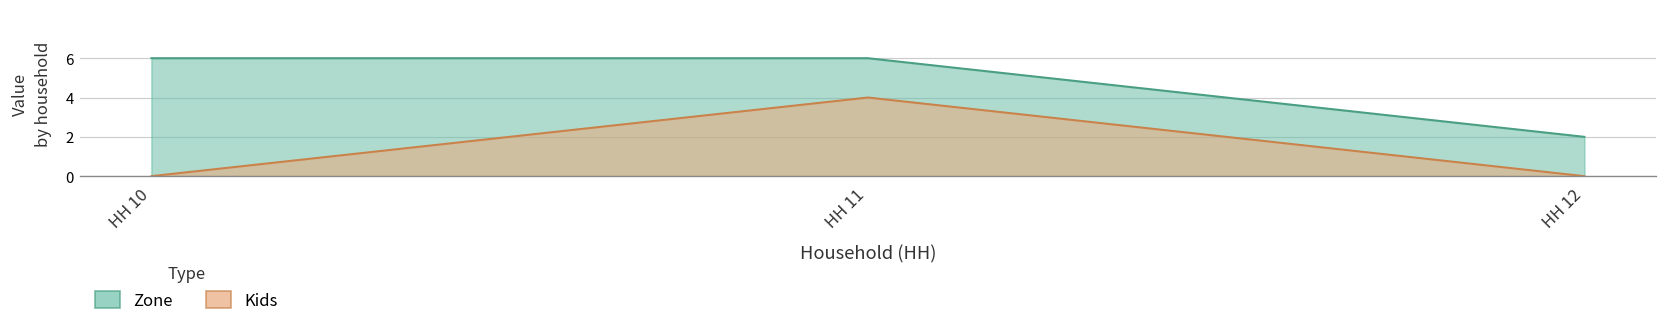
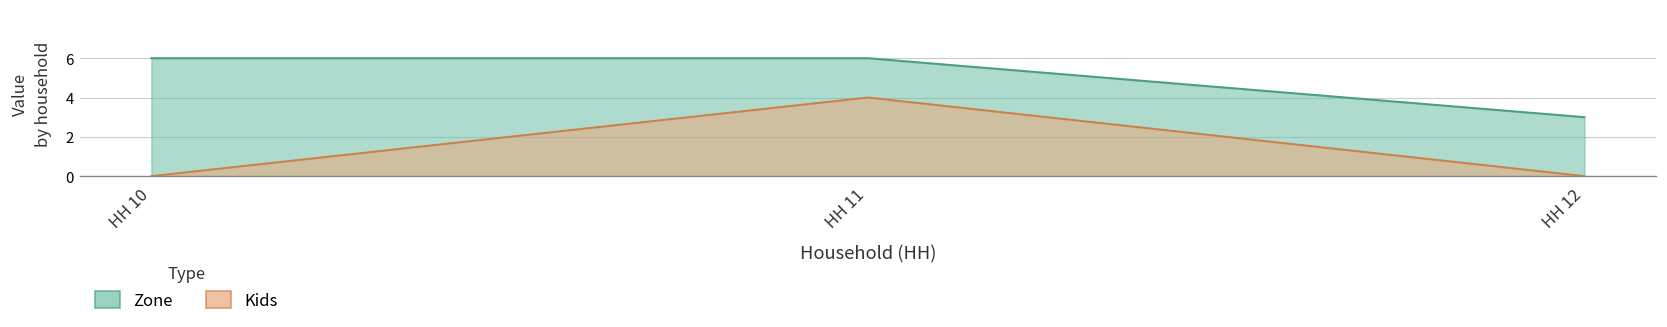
  {
    "Zone": {
      "HH 10": 6,
      "HH 11": 6,
-     "HH 12": 2
+     "HH 12": 3
    },
    "Kids": {
      "HH 10": 0,
      "HH 11": 4,
      "HH 12": 0
    }
  }
